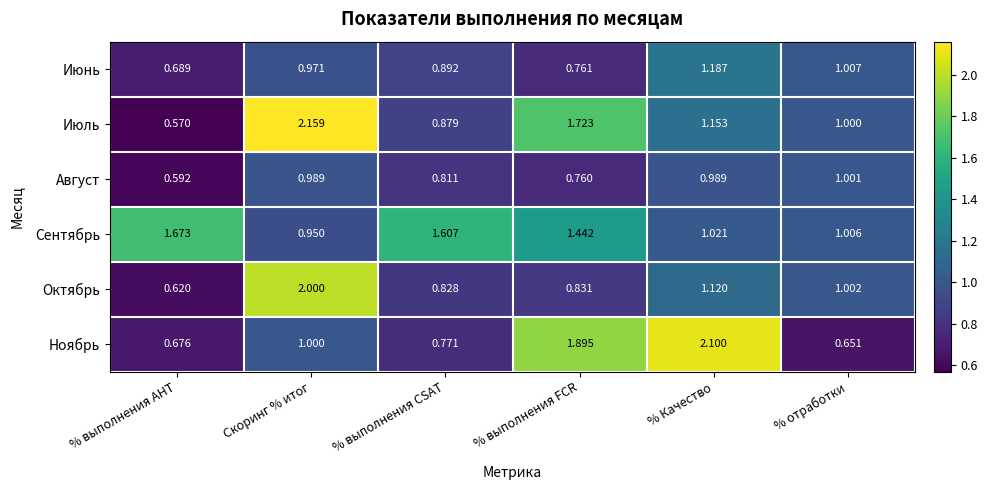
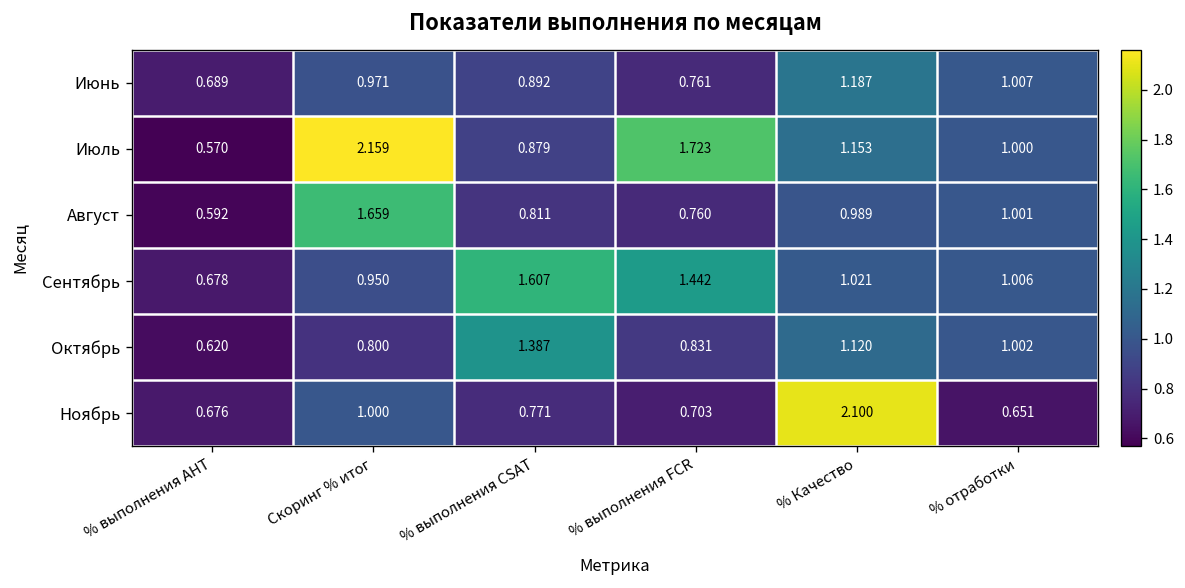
  {
    "Июнь": {
      "% выполнения АНТ": 0.689,
      "Скоринг % итог": 0.971,
      "% выполнения CSAT": 0.892,
      "% выполнения FCR": 0.761,
      "% Качество": 1.187,
      "% отработки": 1.007
    },
    "Июль": {
      "% выполнения АНТ": 0.570,
      "Скоринг % итог": 2.159,
      "% выполнения CSAT": 0.879,
      "% выполнения FCR": 1.723,
      "% Качество": 1.153,
      "% отработки": 1.000
    },
    "Август": {
      "% выполнения АНТ": 0.592,
-     "Скоринг % итог": 0.989,
+     "Скоринг % итог": 1.659,
      "% выполнения CSAT": 0.811,
      "% выполнения FCR": 0.760,
      "% Качество": 0.989,
      "% отработки": 1.001
    },
    "Сентябрь": {
-     "% выполнения АНТ": 1.673,
+     "% выполнения АНТ": 0.678,
      "Скоринг % итог": 0.950,
      "% выполнения CSAT": 1.607,
      "% выполнения FCR": 1.442,
      "% Качество": 1.021,
      "% отработки": 1.006
    },
    "Октябрь": {
      "% выполнения АНТ": 0.620,
-     "Скоринг % итог": 2.000,
-     "% выполнения CSAT": 0.828,
+     "Скоринг % итог": 0.800,
+     "% выполнения CSAT": 1.387,
      "% выполнения FCR": 0.831,
      "% Качество": 1.120,
      "% отработки": 1.002
    },
    "Ноябрь": {
      "% выполнения АНТ": 0.676,
      "Скоринг % итог": 1.000,
      "% выполнения CSAT": 0.771,
-     "% выполнения FCR": 1.895,
+     "% выполнения FCR": 0.703,
      "% Качество": 2.100,
      "% отработки": 0.651
    }
  }
